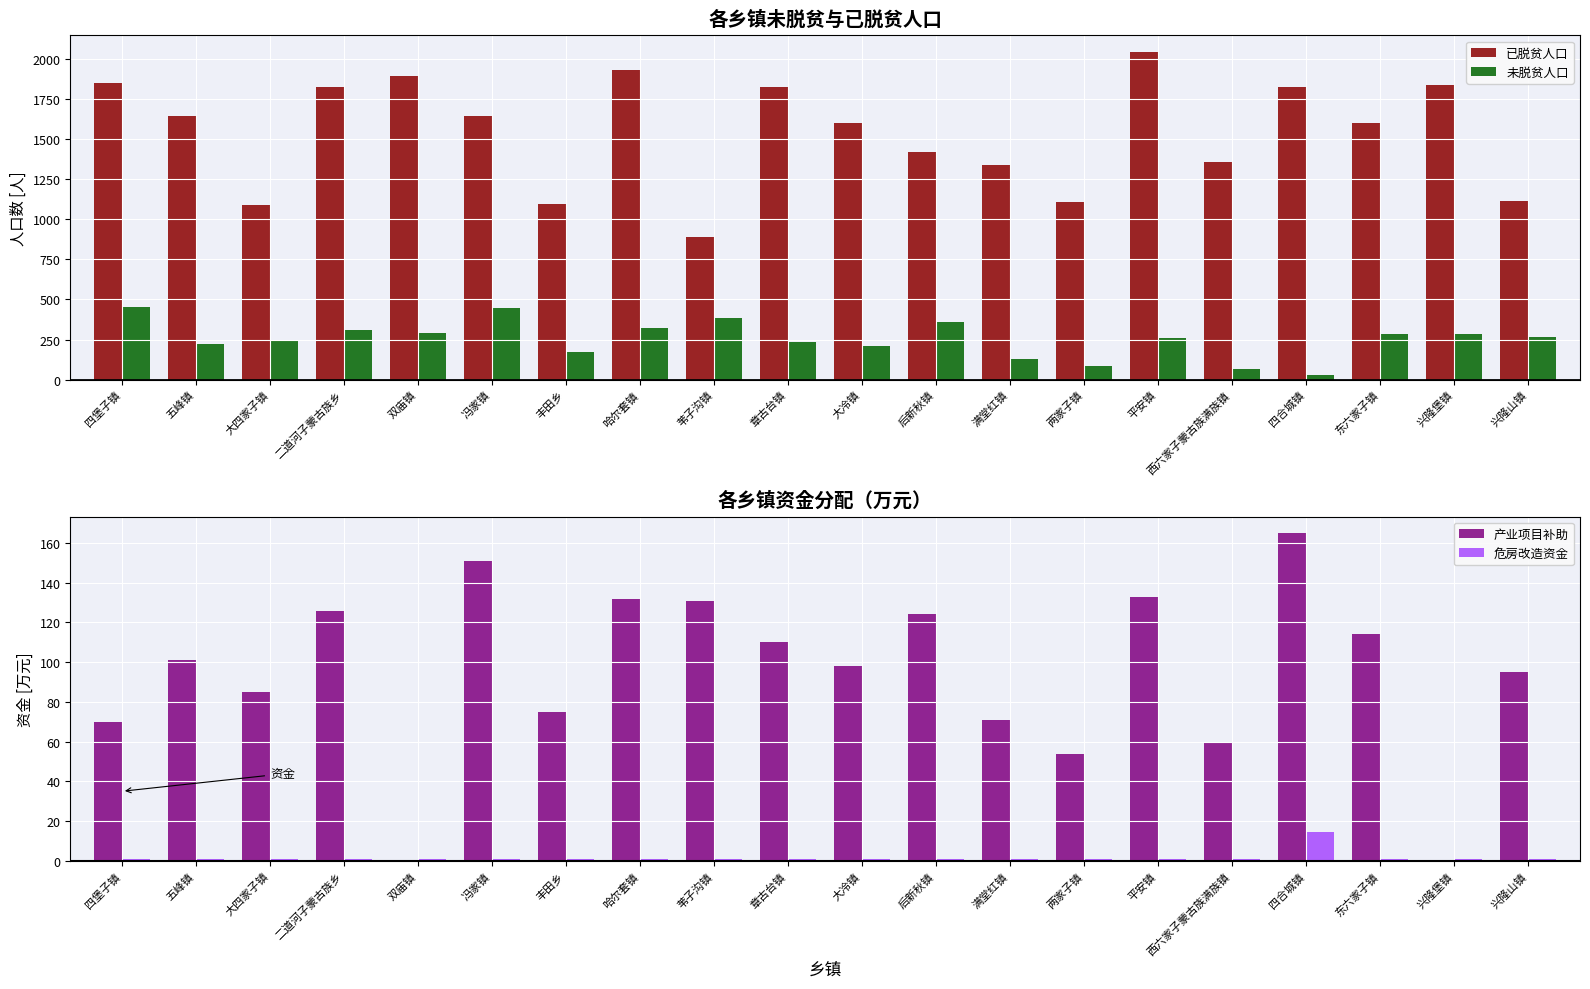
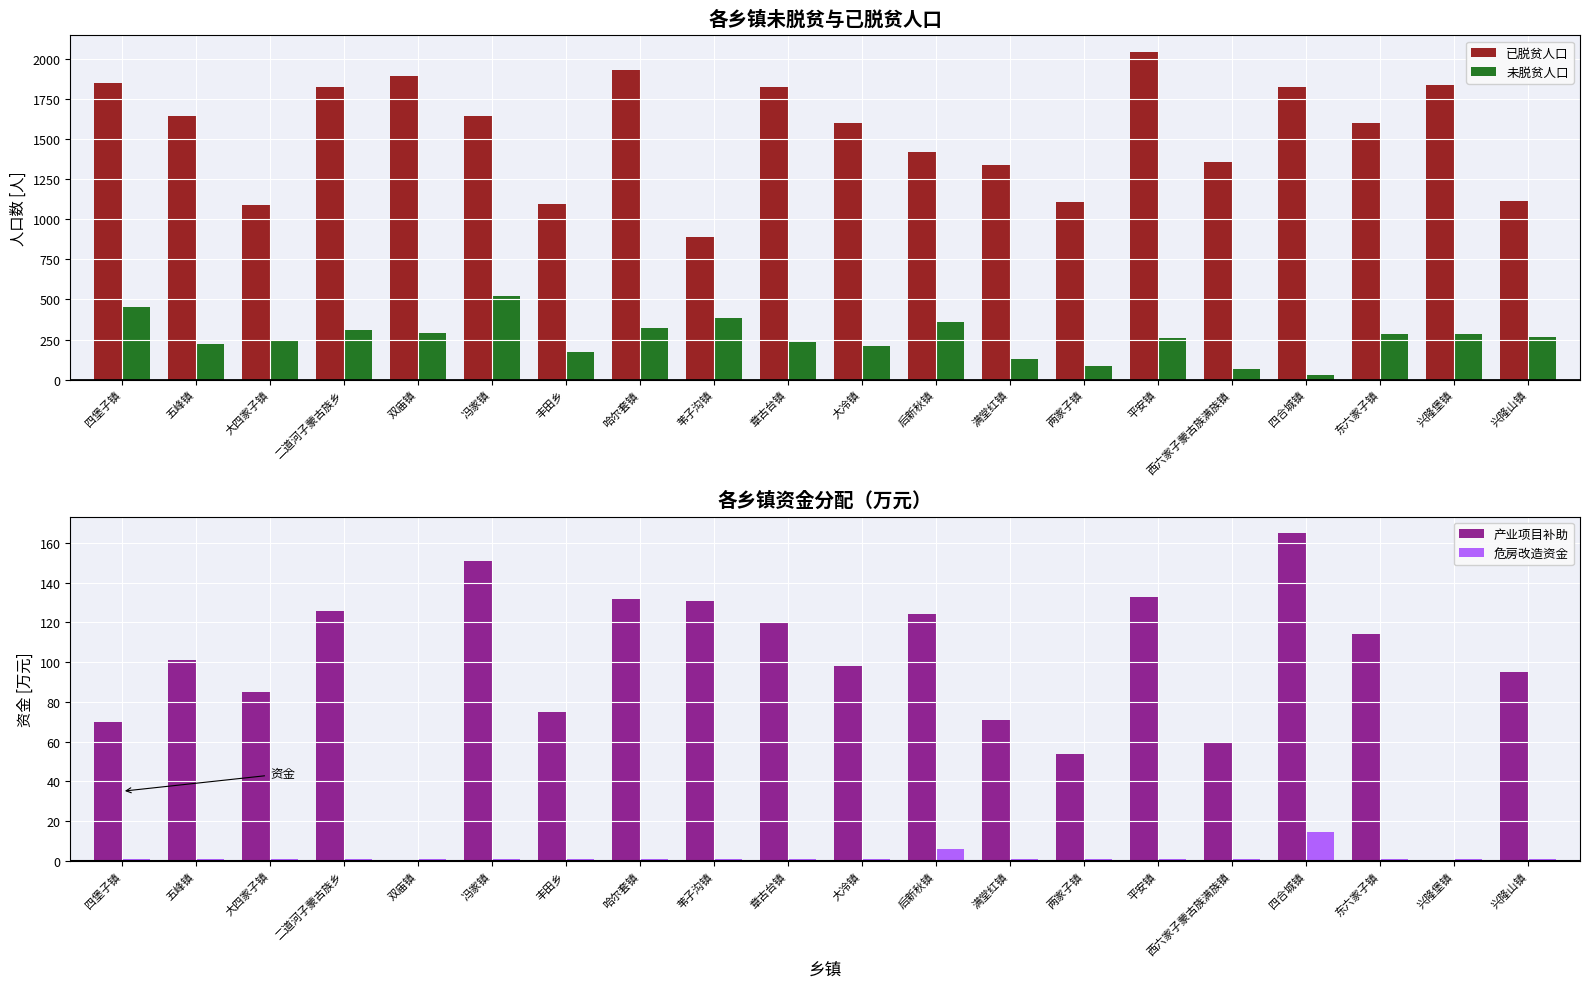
  {
    "各乡镇未脱贫与已脱贫人口": {
      "已脱贫人口": {
        "四堡子镇": 1850,
        "五峰镇": 1650,
        "大四家子镇": 1090,
        "二道河子蒙古族乡": 1820,
        "双庙镇": 1900,
        "冯家镇": 1640,
        "丰田乡": 1100,
        "哈尔套镇": 1930,
        "苇子沟镇": 890,
        "章古台镇": 1830,
        "大冷镇": 1600,
        "后新秋镇": 1420,
        "满堂红镇": 1340,
        "两家子镇": 1110,
        "平安镇": 2050,
        "西六家子蒙古族满族镇": 1360,
        "四合城镇": 1830,
        "东六家子镇": 1610,
        "兴隆堡镇": 1840,
        "兴隆山镇": 1120
      },
      "未脱贫人口": {
        "四堡子镇": 460,
        "五峰镇": 220,
        "大四家子镇": 240,
        "二道河子蒙古族乡": 310,
        "双庙镇": 290,
-       "冯家镇": 450,
+       "冯家镇": 520,
        "丰田乡": 170,
        "哈尔套镇": 320,
        "苇子沟镇": 380,
        "章古台镇": 240,
        "大冷镇": 210,
        "后新秋镇": 360,
        "满堂红镇": 130,
        "两家子镇": 80,
        "平安镇": 260,
        "西六家子蒙古族满族镇": 70,
        "四合城镇": 30,
        "东六家子镇": 280,
        "兴隆堡镇": 290,
        "兴隆山镇": 270
      }
    },
    "各乡镇资金分配（万元）": {
      "产业项目补助": {
        "四堡子镇": 70,
        "五峰镇": 101,
        "大四家子镇": 85,
        "二道河子蒙古族乡": 126,
        "双庙镇": 0,
        "冯家镇": 151,
        "丰田乡": 75,
        "哈尔套镇": 132,
        "苇子沟镇": 131,
-       "章古台镇": 110,
+       "章古台镇": 120,
        "大冷镇": 98,
        "后新秋镇": 124,
        "满堂红镇": 71,
        "两家子镇": 54,
        "平安镇": 133,
        "西六家子蒙古族满族镇": 60,
        "四合城镇": 165,
        "东六家子镇": 114,
        "兴隆堡镇": 0,
        "兴隆山镇": 95
      },
      "危房改造资金": {
-       "后新秋镇": 1,
+       "后新秋镇": 6,
        "四合城镇": 15
      }
    }
  }
